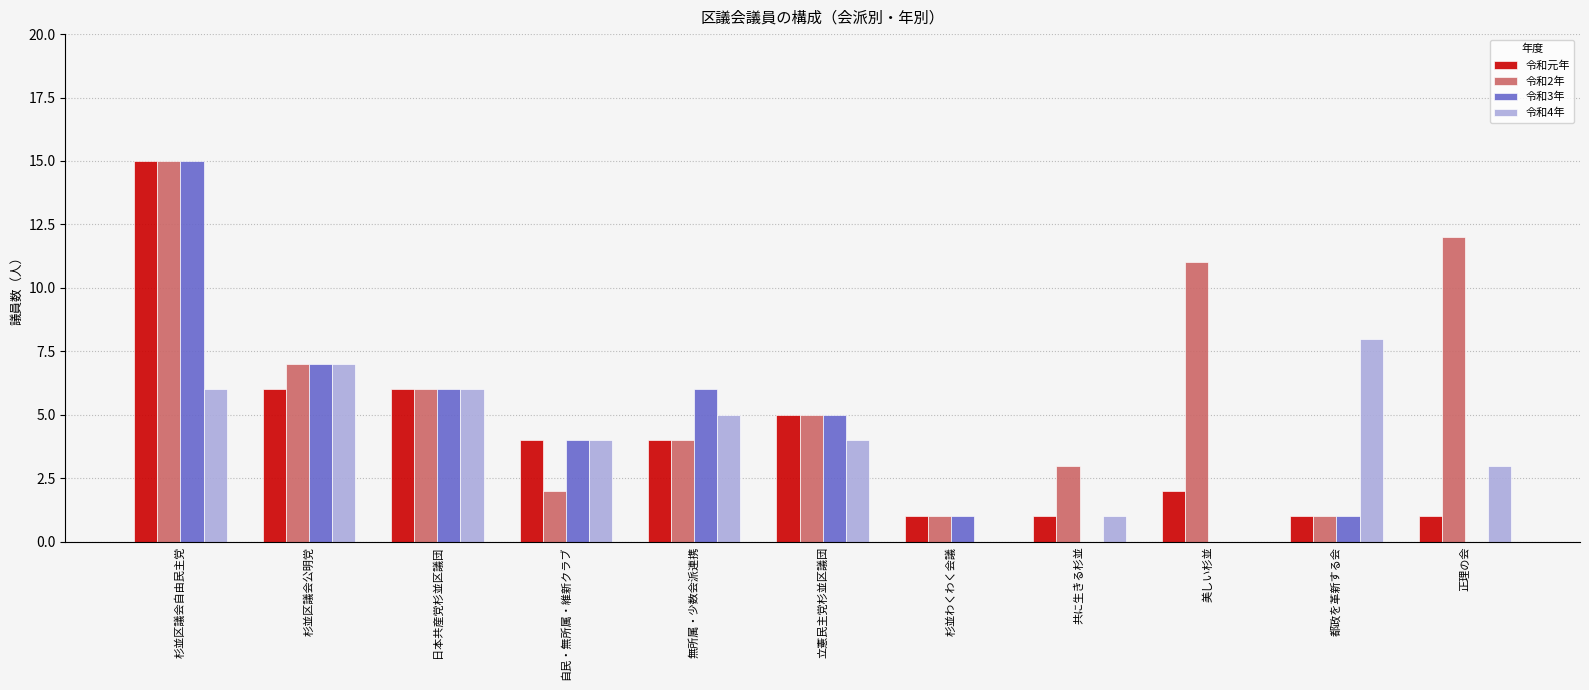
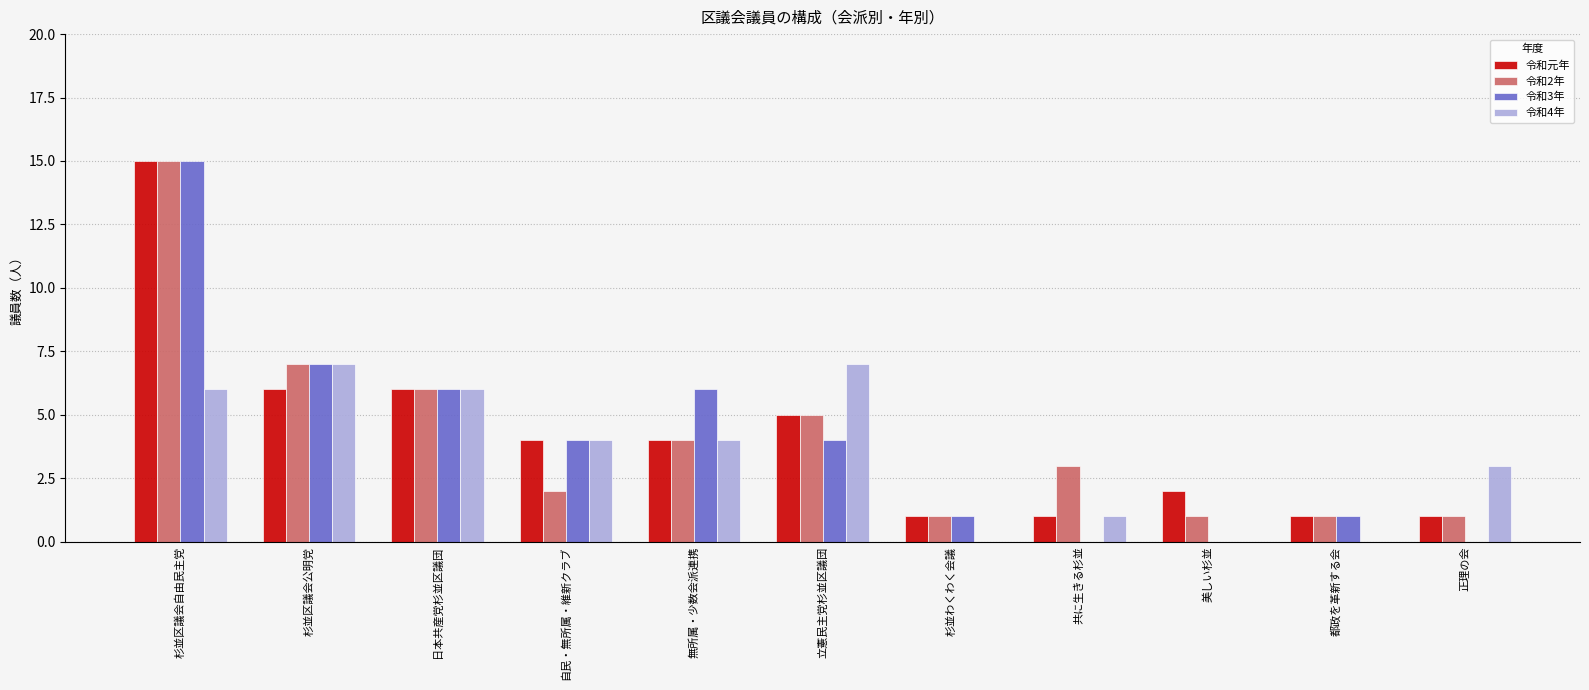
  {
    "令和元年": {
      "杉並区議会自由民主党": 15,
      "杉並区議会公明党": 6,
      "日本共産党杉並区議団": 6,
      "自民・無所属・維新クラブ": 4,
      "無所属・少数会派連携": 4,
      "立憲民主党杉並区議団": 5,
      "杉並わくわく会議": 1,
      "共に生きる杉並": 1,
      "美しい杉並": 2,
      "都政を革新する会": 1,
      "正理の会": 1
    },
    "令和2年": {
      "杉並区議会自由民主党": 15,
      "杉並区議会公明党": 7,
      "日本共産党杉並区議団": 6,
      "自民・無所属・維新クラブ": 2,
      "無所属・少数会派連携": 4,
      "立憲民主党杉並区議団": 5,
      "杉並わくわく会議": 1,
      "共に生きる杉並": 3,
-     "美しい杉並": 11,
+     "美しい杉並": 1,
      "都政を革新する会": 1,
-     "正理の会": 12
+     "正理の会": 1
    },
    "令和3年": {
      "杉並区議会自由民主党": 15,
      "杉並区議会公明党": 7,
      "日本共産党杉並区議団": 6,
      "自民・無所属・維新クラブ": 4,
      "無所属・少数会派連携": 6,
-     "立憲民主党杉並区議団": 5,
+     "立憲民主党杉並区議団": 4,
      "杉並わくわく会議": 1,
      "共に生きる杉並": 0,
      "美しい杉並": 0,
      "都政を革新する会": 1,
      "正理の会": 0
    },
    "令和4年": {
      "杉並区議会自由民主党": 6,
      "杉並区議会公明党": 7,
      "日本共産党杉並区議団": 6,
      "自民・無所属・維新クラブ": 4,
-     "無所属・少数会派連携": 5,
-     "立憲民主党杉並区議団": 4,
+     "無所属・少数会派連携": 4,
+     "立憲民主党杉並区議団": 7,
      "杉並わくわく会議": 0,
      "共に生きる杉並": 1,
      "美しい杉並": 0,
-     "都政を革新する会": 8,
+     "都政を革新する会": 0,
      "正理の会": 3
    }
  }
